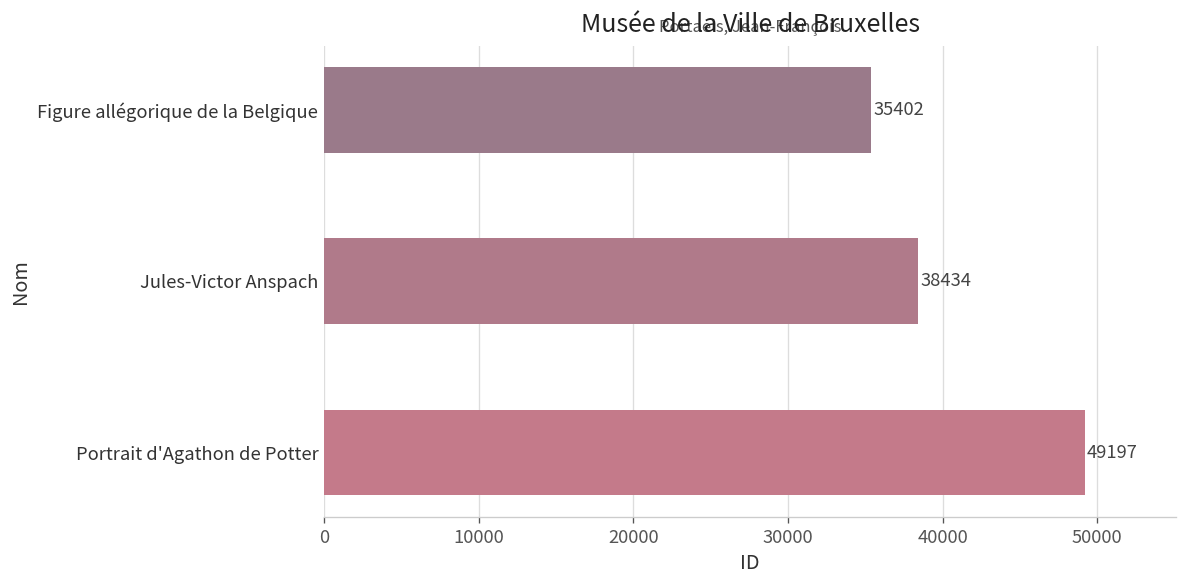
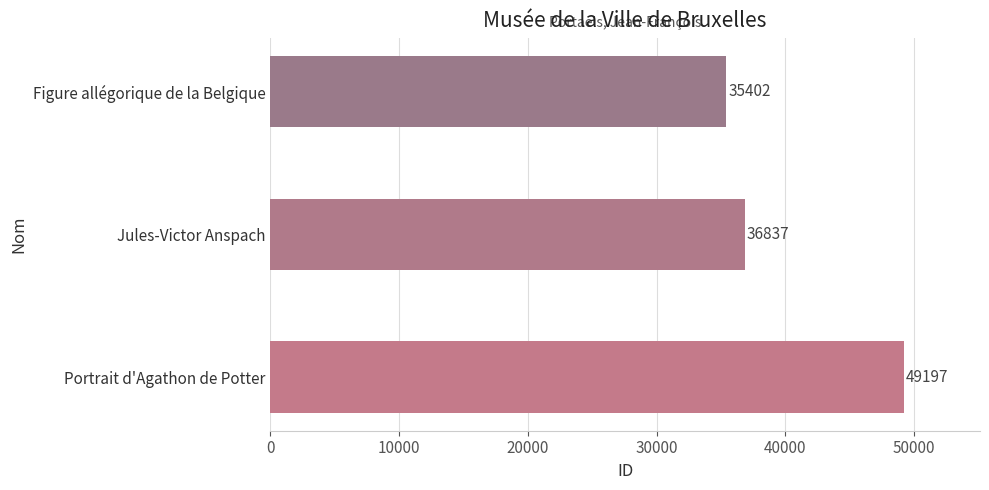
  {
    "Figure allégorique de la Belgique": 35402,
-   "Jules-Victor Anspach": 38434,
+   "Jules-Victor Anspach": 36837,
    "Portrait d'Agathon de Potter": 49197
  }
